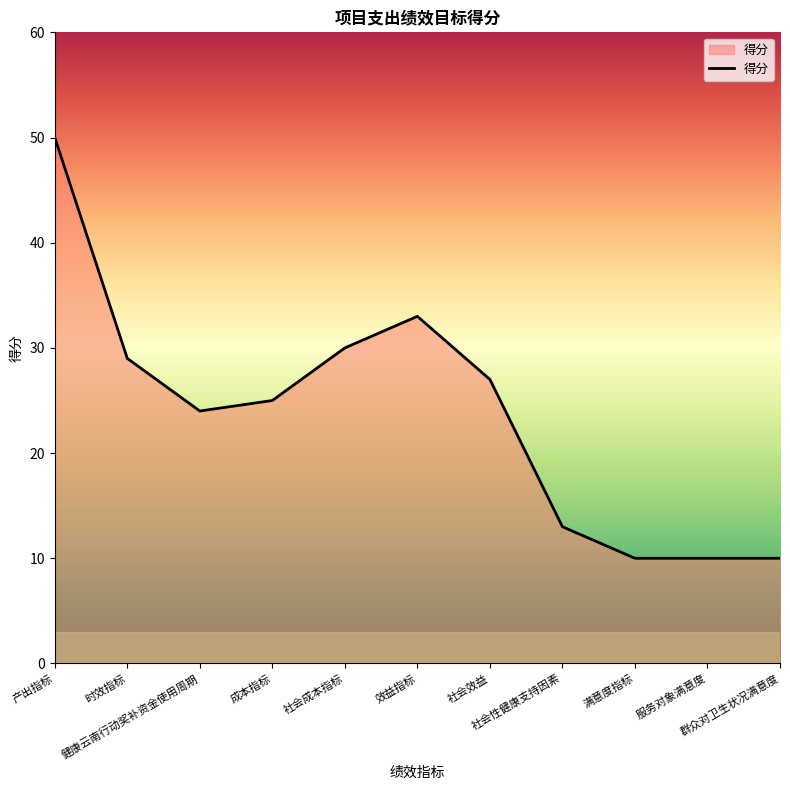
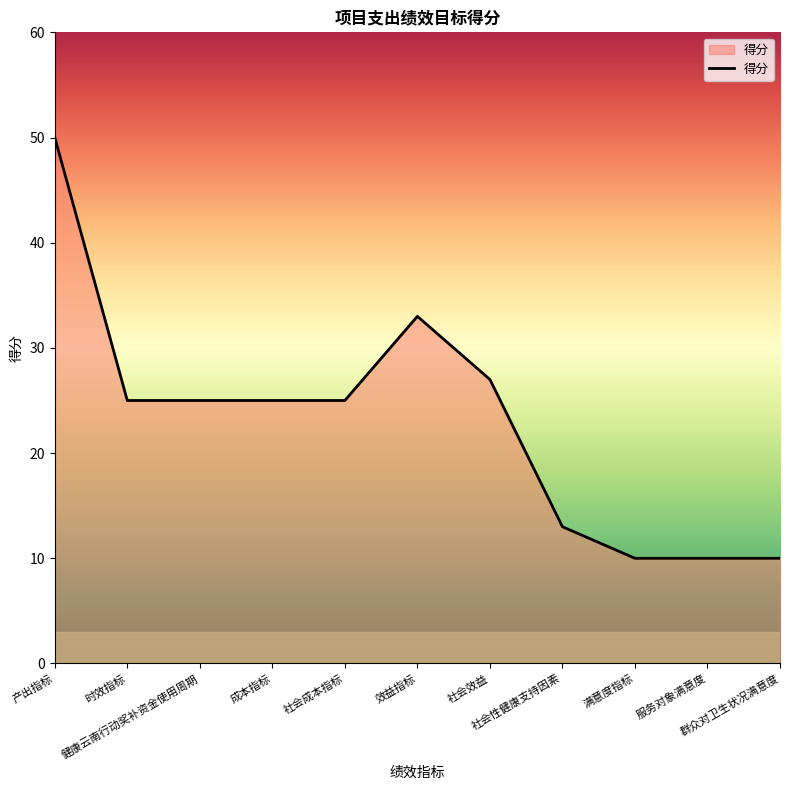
  {
    "产出指标": 50,
-   "时效指标": 29,
-   "健康云南行动奖补资金使用周期": 24,
+   "时效指标": 25,
+   "健康云南行动奖补资金使用周期": 25,
    "成本指标": 25,
-   "社会成本指标": 30,
+   "社会成本指标": 25,
    "效益指标": 33,
    "社会效益": 27,
    "社会性健康支持因素": 13,
    "满意度指标": 10,
    "服务对象满意度": 10,
    "群众对卫生状况满意度": 10
  }
